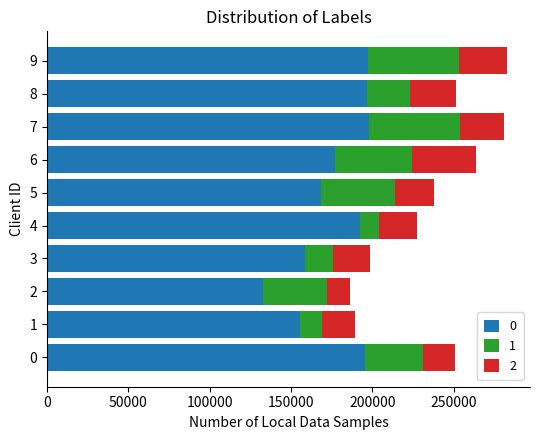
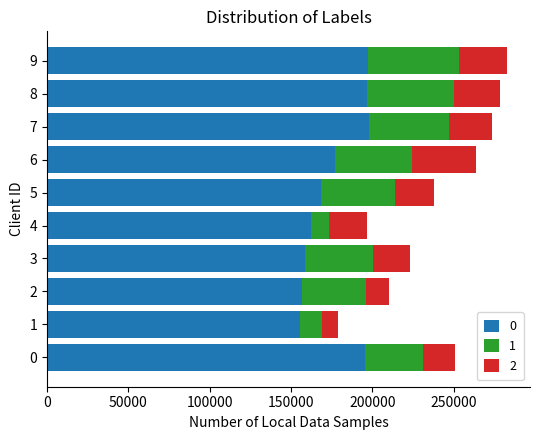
  {
    "0": {
      "9": 197000,
      "8": 197000,
      "7": 198000,
      "6": 177000,
      "5": 168000,
-     "4": 192000,
+     "4": 162000,
      "3": 159000,
-     "2": 133000,
+     "2": 157000,
      "1": 155000,
      "0": 195000
    },
    "1": {
      "9": 56000,
-     "8": 26000,
-     "7": 56000,
+     "8": 53000,
+     "7": 49000,
      "6": 47000,
      "5": 45000,
      "4": 11000,
-     "3": 17000,
+     "3": 41000,
      "2": 39000,
      "1": 14000,
      "0": 35000
    },
    "2": {
      "9": 30000,
      "8": 28000,
      "7": 27000,
      "6": 39000,
      "5": 25000,
      "4": 23000,
      "3": 23000,
      "2": 14000,
-     "1": 20000,
+     "1": 10000,
      "0": 20000
    }
  }
